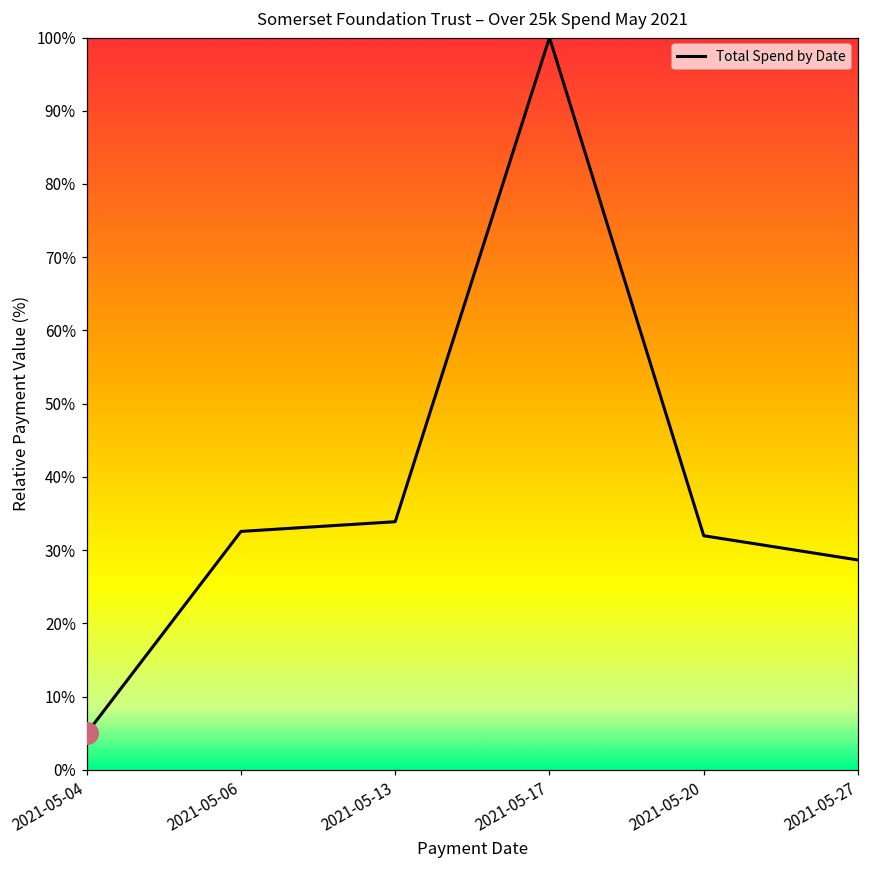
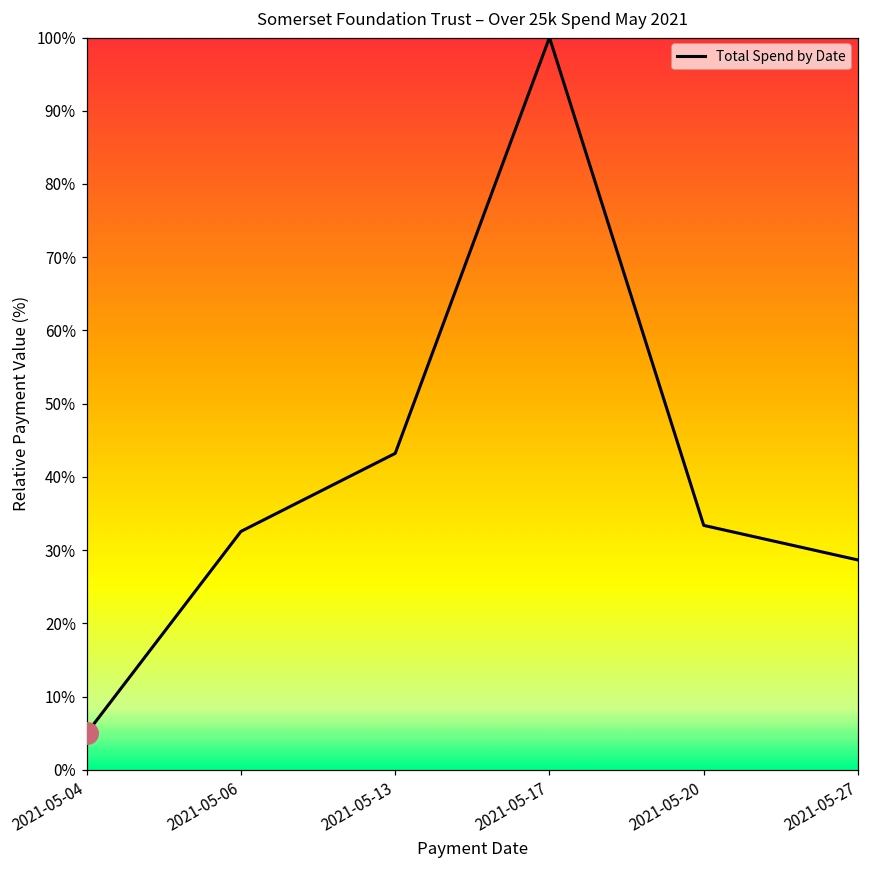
  {
    "Total Spend by Date": {
      "2021-05-06": "33%",
-     "2021-05-13": "34%",
+     "2021-05-13": "43%",
      "2021-05-17": "100%",
-     "2021-05-20": "32%",
+     "2021-05-20": "33%",
      "2021-05-27": "29%"
    }
  }
